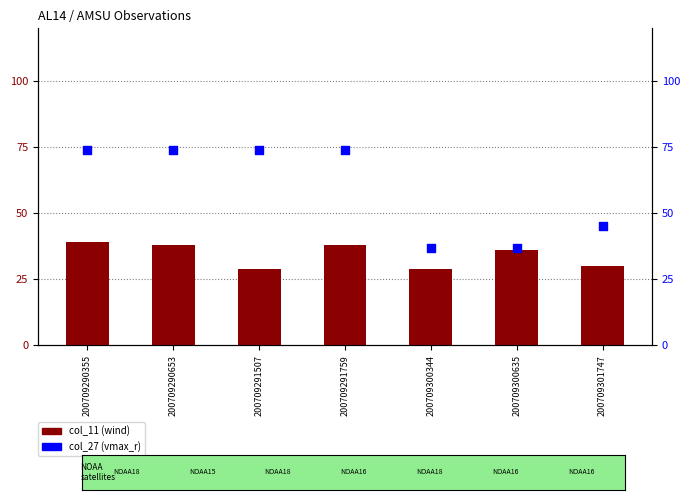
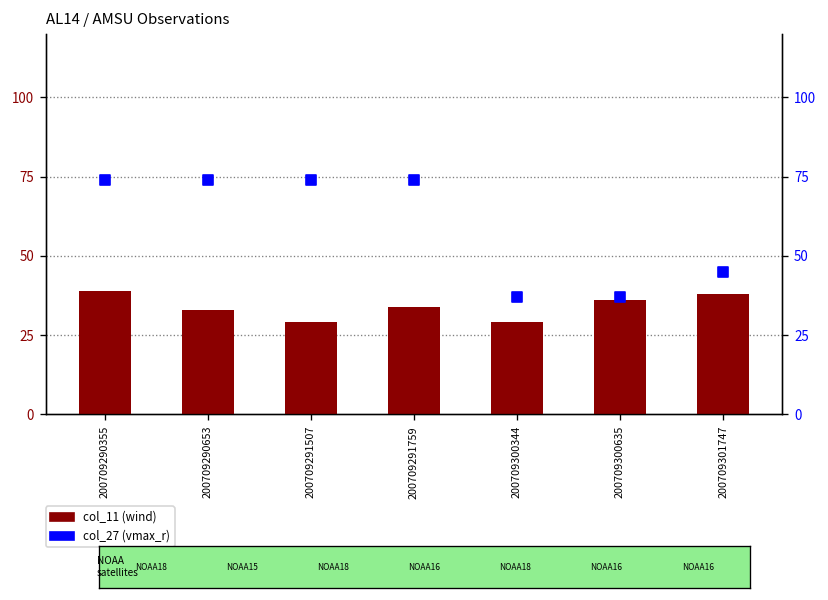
  {
    "col_11 (wind)": {
      "200709290355": 39,
-     "200709290653": 38,
+     "200709290653": 33,
      "200709291507": 29,
-     "200709291759": 38,
+     "200709291759": 34,
      "200709300344": 29,
      "200709300635": 36,
-     "200709301747": 30
+     "200709301747": 38
    }
  }
